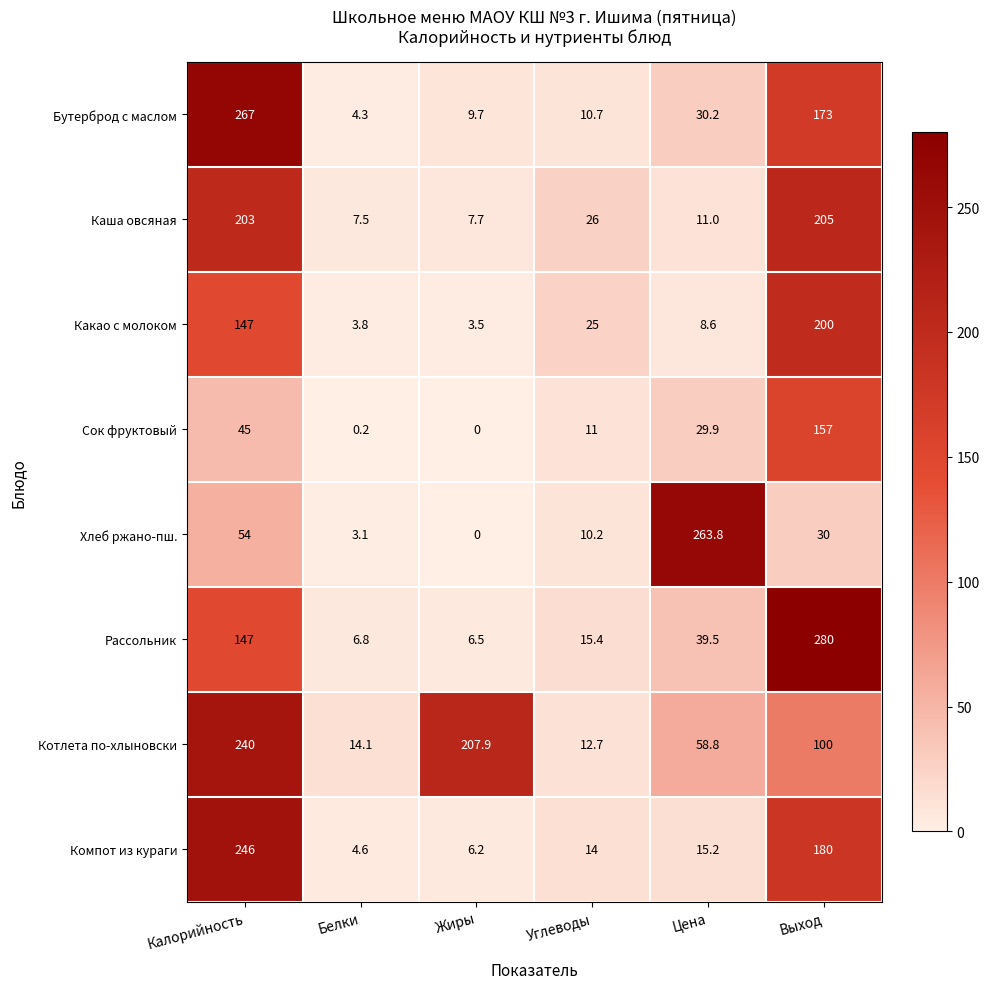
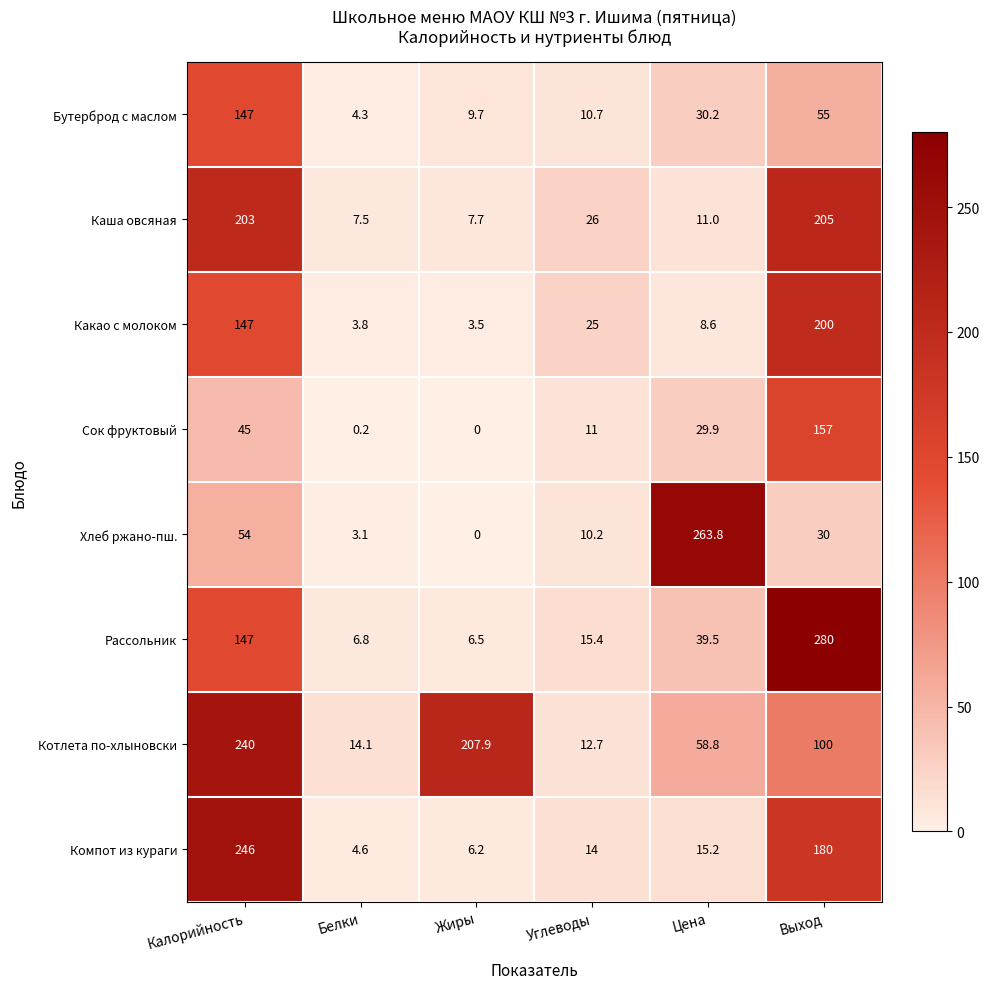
  {
    "Бутерброд с маслом": {
-     "Калорийность": 267,
+     "Калорийность": 147,
      "Белки": 4.3,
      "Жиры": 9.7,
      "Углеводы": 10.7,
      "Цена": 30.2,
-     "Выход": 173
+     "Выход": 55
    },
    "Каша овсяная": {
      "Калорийность": 203,
      "Белки": 7.5,
      "Жиры": 7.7,
      "Углеводы": 26,
      "Цена": 11.0,
      "Выход": 205
    },
    "Какао с молоком": {
      "Калорийность": 147,
      "Белки": 3.8,
      "Жиры": 3.5,
      "Углеводы": 25,
      "Цена": 8.6,
      "Выход": 200
    },
    "Сок фруктовый": {
      "Калорийность": 45,
      "Белки": 0.2,
      "Жиры": 0,
      "Углеводы": 11,
      "Цена": 29.9,
      "Выход": 157
    },
    "Хлеб ржано-пш.": {
      "Калорийность": 54,
      "Белки": 3.1,
      "Жиры": 0,
      "Углеводы": 10.2,
      "Цена": 263.8,
      "Выход": 30
    },
    "Рассольник": {
      "Калорийность": 147,
      "Белки": 6.8,
      "Жиры": 6.5,
      "Углеводы": 15.4,
      "Цена": 39.5,
      "Выход": 280
    },
    "Котлета по-хлыновски": {
      "Калорийность": 240,
      "Белки": 14.1,
      "Жиры": 207.9,
      "Углеводы": 12.7,
      "Цена": 58.8,
      "Выход": 100
    },
    "Компот из кураги": {
      "Калорийность": 246,
      "Белки": 4.6,
      "Жиры": 6.2,
      "Углеводы": 14,
      "Цена": 15.2,
      "Выход": 180
    }
  }
